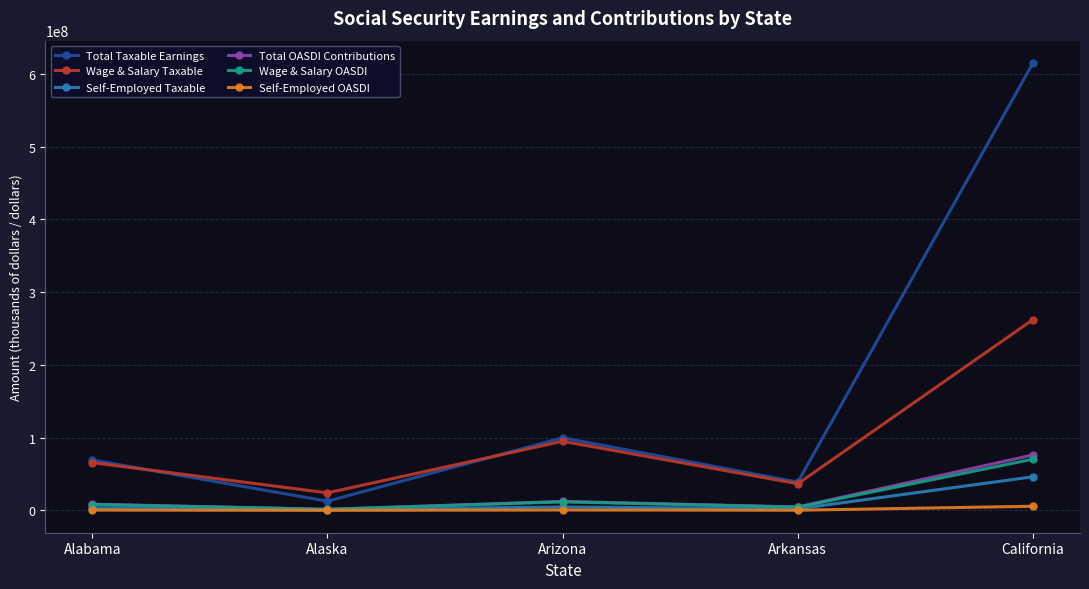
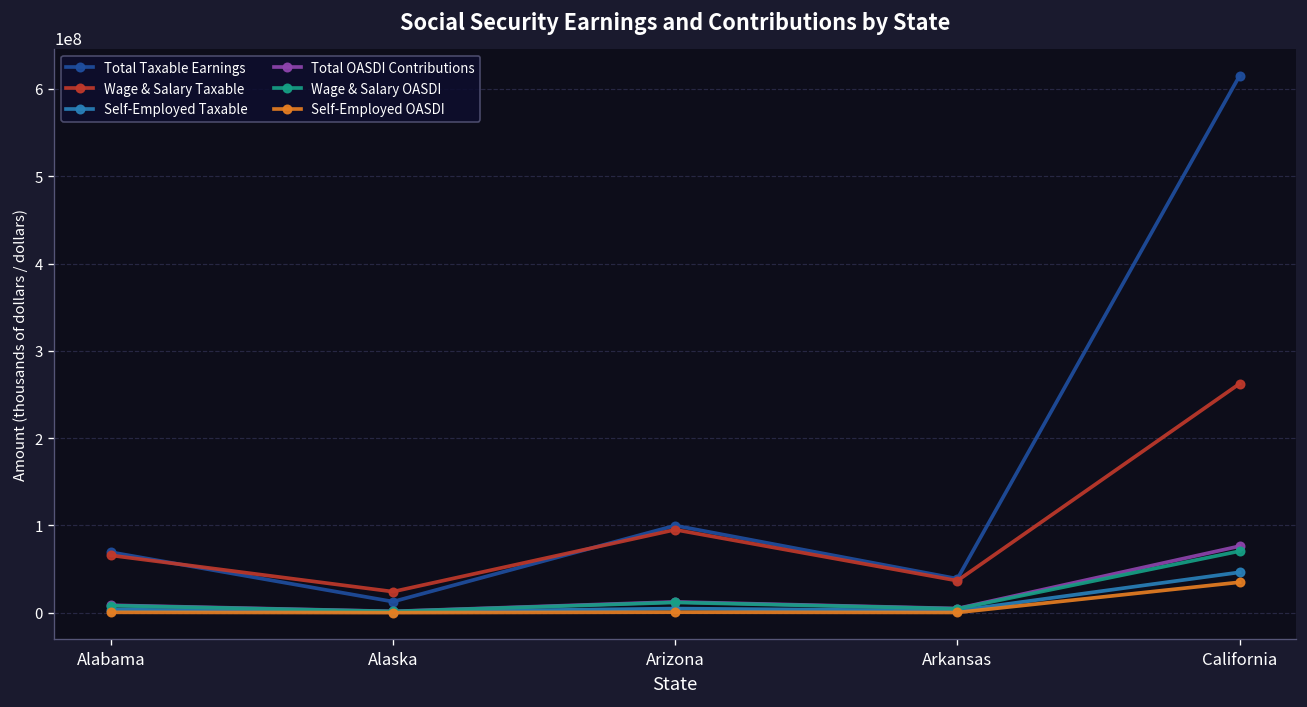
  {
    "Wage & Salary Taxable": {
      "Alabama": 70000000,
      "Alaska": 20000000,
      "Arizona": 100000000,
      "California": 260000000
    },
    "Total OASDI Contributions": {
      "California": 80000000
    },
    "Wage & Salary OASDI": {
      "California": 70000000
    },
    "Self-Employed OASDI": {
      "Arizona": 0,
-     "California": 10000000
+     "California": 30000000
    }
  }
